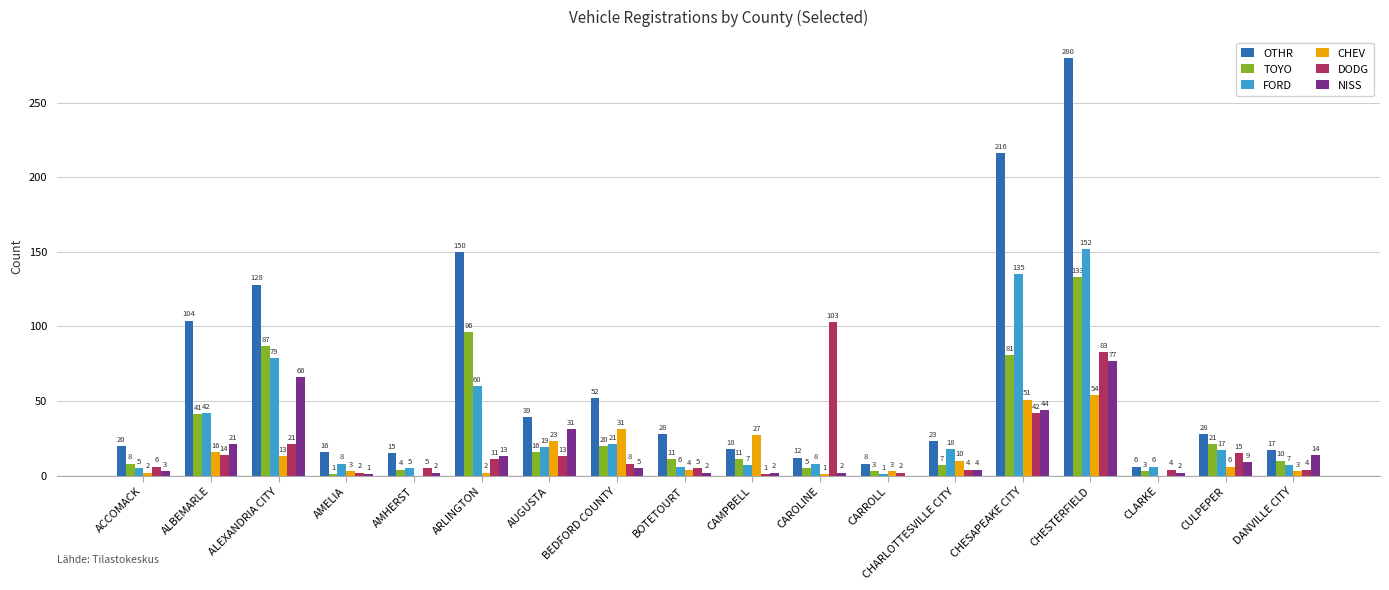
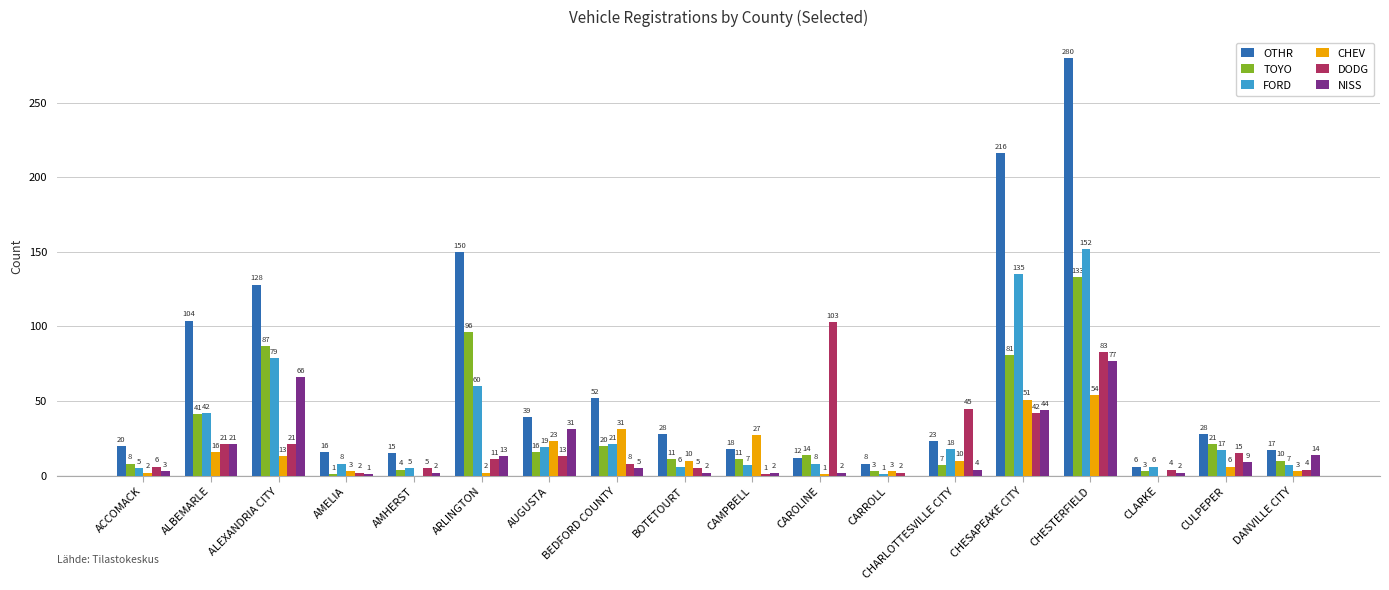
  {
    "TOYO": {
      "ACCOMACK": 8,
      "ALBEMARLE": 41,
      "ALEXANDRIA CITY": 87,
      "AMELIA": 1,
      "AMHERST": 4,
      "ARLINGTON": 96,
      "AUGUSTA": 16,
      "BEDFORD COUNTY": 20,
      "BOTETOURT": 11,
      "CAMPBELL": 11,
-     "CAROLINE": 5,
+     "CAROLINE": 14,
      "CARROLL": 3,
      "CHARLOTTESVILLE CITY": 7,
      "CHESAPEAKE CITY": 81,
      "CHESTERFIELD": 133,
      "CLARKE": 3,
      "CULPEPER": 21,
      "DANVILLE CITY": 10
    },
    "CHEV": {
      "ACCOMACK": 2,
      "ALBEMARLE": 16,
      "ALEXANDRIA CITY": 13,
      "AMELIA": 3,
      "ARLINGTON": 2,
      "AUGUSTA": 23,
      "BEDFORD COUNTY": 31,
-     "BOTETOURT": 4,
+     "BOTETOURT": 10,
      "CAMPBELL": 27,
      "CAROLINE": 1,
      "CARROLL": 3,
      "CHARLOTTESVILLE CITY": 10,
      "CHESAPEAKE CITY": 51,
      "CHESTERFIELD": 54,
      "CULPEPER": 6,
      "DANVILLE CITY": 3
    },
    "DODG": {
      "ACCOMACK": 6,
-     "ALBEMARLE": 14,
+     "ALBEMARLE": 21,
      "ALEXANDRIA CITY": 21,
      "AMELIA": 2,
      "AMHERST": 5,
      "ARLINGTON": 11,
      "AUGUSTA": 13,
      "BEDFORD COUNTY": 8,
      "BOTETOURT": 5,
      "CAMPBELL": 1,
      "CAROLINE": 103,
      "CARROLL": 2,
-     "CHARLOTTESVILLE CITY": 4,
+     "CHARLOTTESVILLE CITY": 45,
      "CHESAPEAKE CITY": 42,
      "CHESTERFIELD": 83,
      "CLARKE": 4,
      "CULPEPER": 15,
      "DANVILLE CITY": 4
    },
    "NISS": {
      "ACCOMACK": 3,
      "ALBEMARLE": 21,
      "ALEXANDRIA CITY": 66,
      "AMELIA": 1,
      "AMHERST": 2,
      "ARLINGTON": 13,
      "AUGUSTA": 31,
      "BEDFORD COUNTY": 5,
      "BOTETOURT": 2,
      "CAMPBELL": 2,
      "CAROLINE": 2,
      "CHARLOTTESVILLE CITY": 4,
      "CHESAPEAKE CITY": 44,
      "CHESTERFIELD": 77,
      "CLARKE": 2,
      "CULPEPER": 9,
      "DANVILLE CITY": 14
    }
  }
